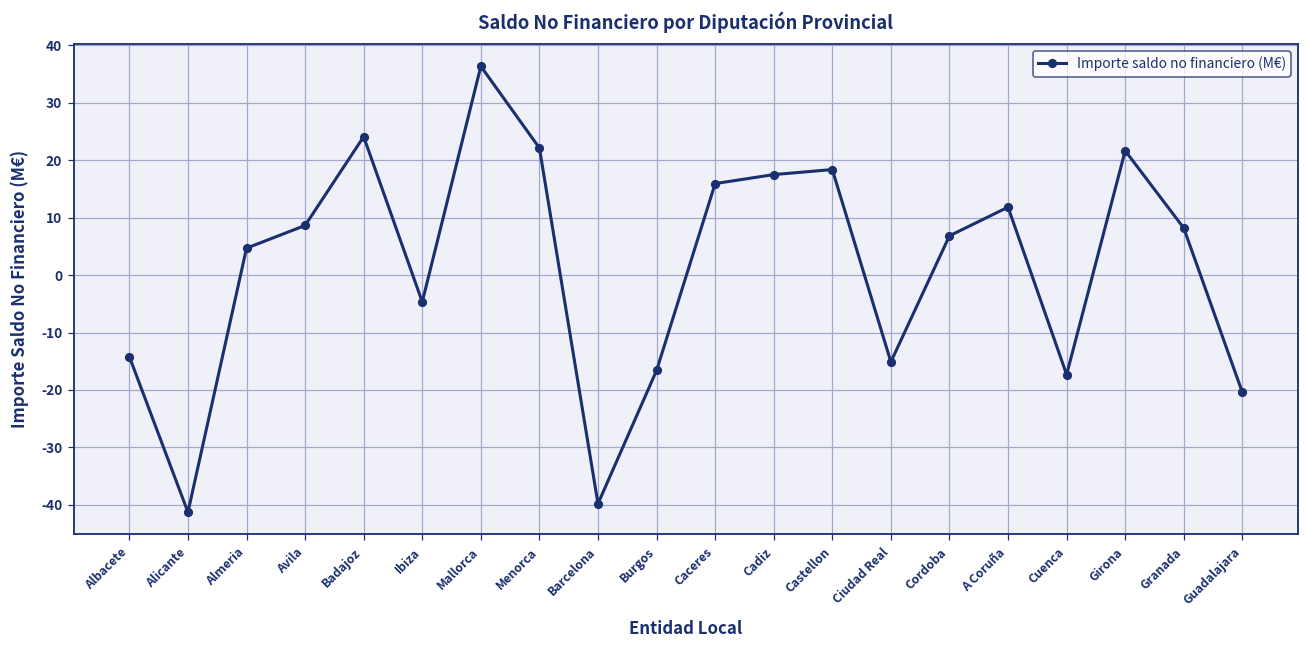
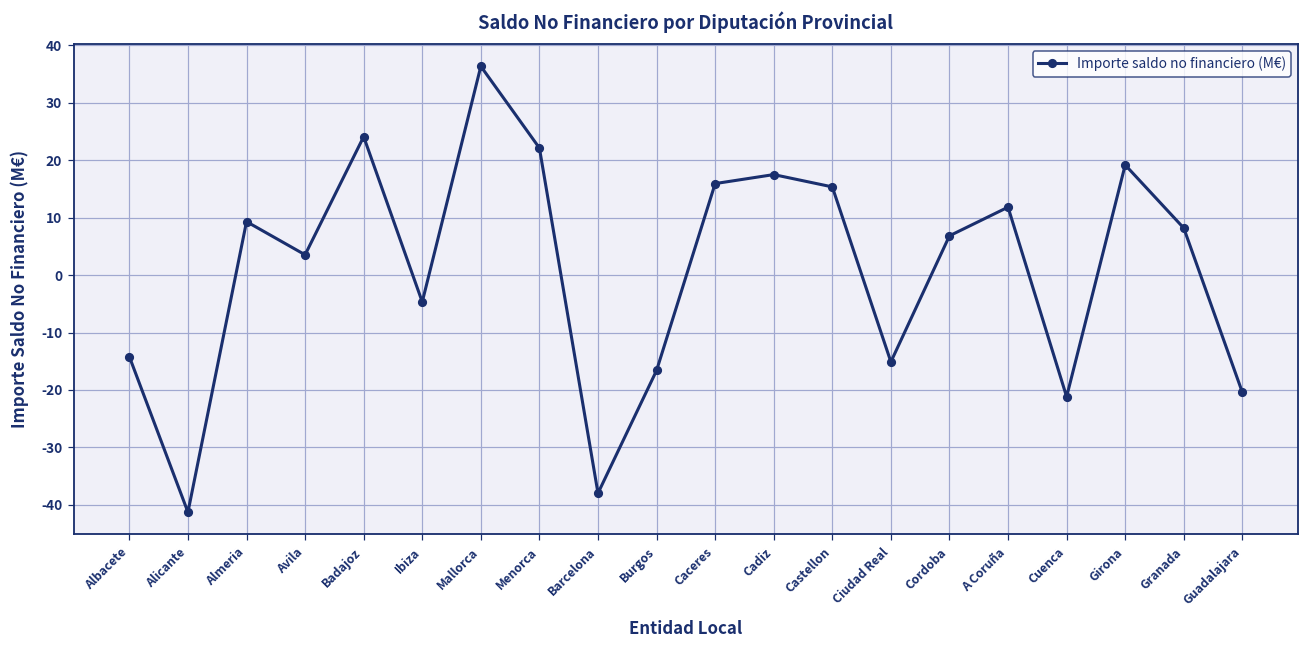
  {
    "Albacete": -14,
    "Alicante": -41,
-   "Almeria": 5,
-   "Avila": 9,
+   "Almeria": 9,
+   "Avila": 4,
    "Badajoz": 24,
    "Ibiza": -5,
    "Mallorca": 36,
    "Menorca": 22,
-   "Barcelona": -40,
+   "Barcelona": -38,
    "Burgos": -17,
    "Caceres": 16,
    "Cadiz": 18,
-   "Castellon": 18,
+   "Castellon": 15,
    "Ciudad Real": -15,
    "Cordoba": 7,
    "A Coruña": 12,
-   "Cuenca": -17,
-   "Girona": 22,
+   "Cuenca": -21,
+   "Girona": 19,
    "Granada": 8,
    "Guadalajara": -20
  }
